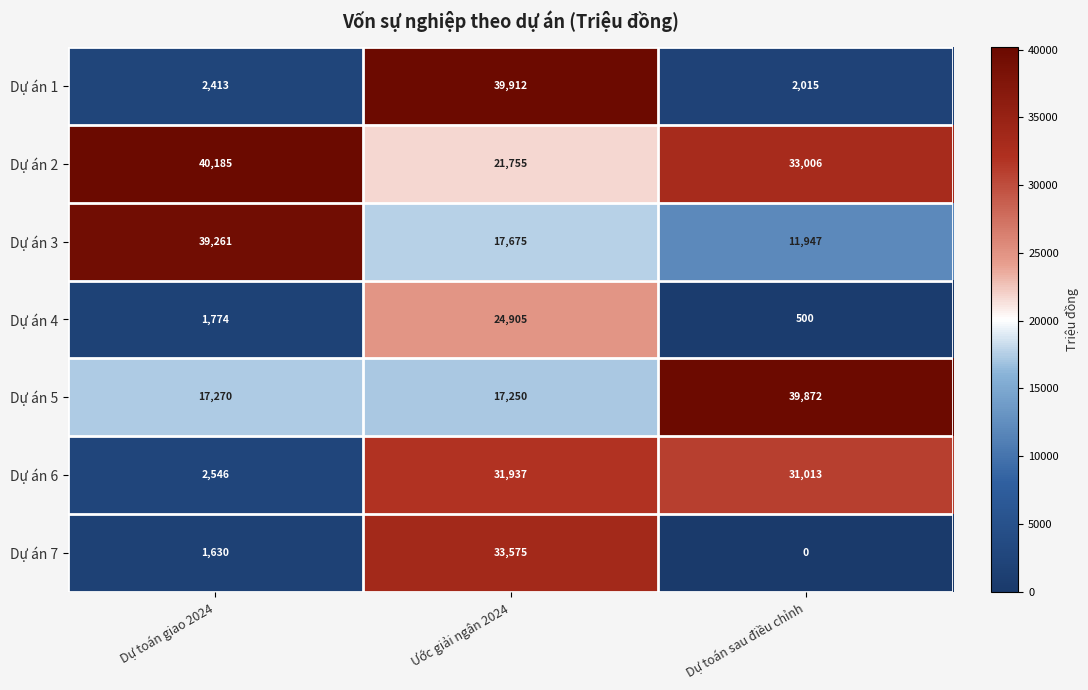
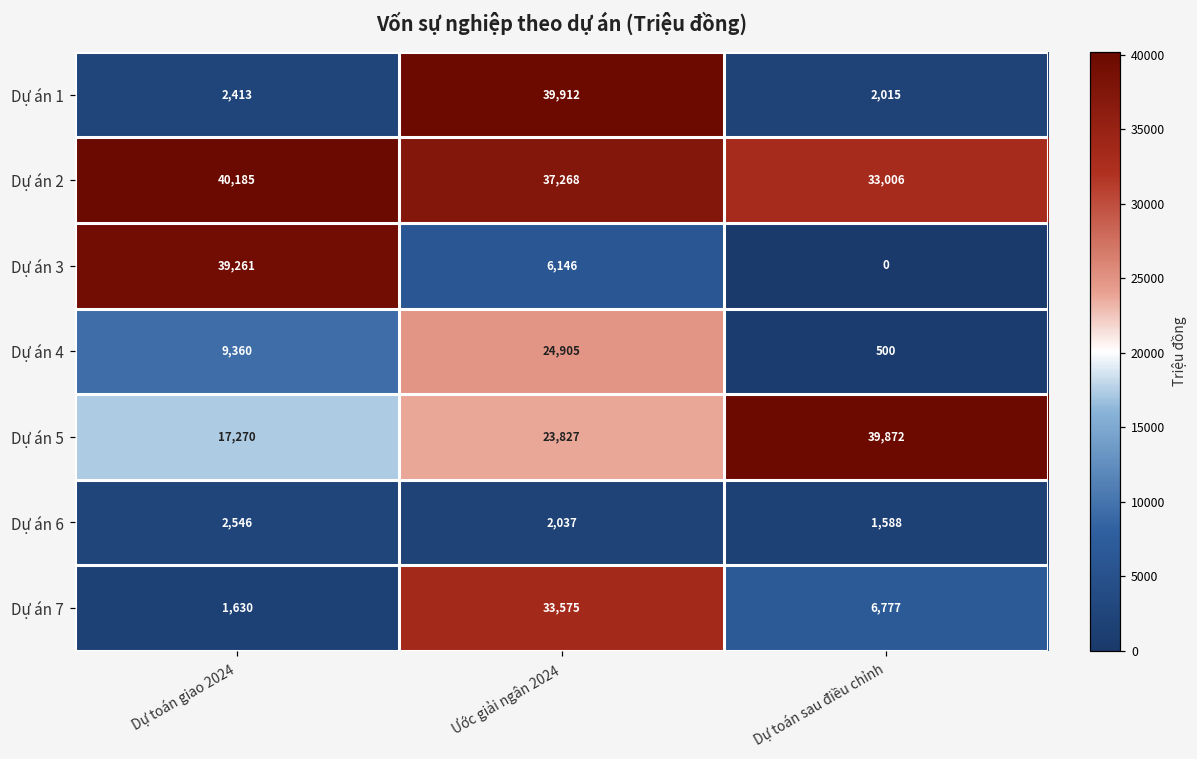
  {
    "Dự án 1": {
      "Dự toán giao 2024": "2,413",
      "Ước giải ngân 2024": "39,912",
      "Dự toán sau điều chỉnh": "2,015"
    },
    "Dự án 2": {
      "Dự toán giao 2024": "40,185",
-     "Ước giải ngân 2024": "21,755",
+     "Ước giải ngân 2024": "37,268",
      "Dự toán sau điều chỉnh": "33,006"
    },
    "Dự án 3": {
      "Dự toán giao 2024": "39,261",
-     "Ước giải ngân 2024": "17,675",
-     "Dự toán sau điều chỉnh": "11,947"
+     "Ước giải ngân 2024": "6,146",
+     "Dự toán sau điều chỉnh": "0"
    },
    "Dự án 4": {
-     "Dự toán giao 2024": "1,774",
+     "Dự toán giao 2024": "9,360",
      "Ước giải ngân 2024": "24,905",
      "Dự toán sau điều chỉnh": "500"
    },
    "Dự án 5": {
      "Dự toán giao 2024": "17,270",
-     "Ước giải ngân 2024": "17,250",
+     "Ước giải ngân 2024": "23,827",
      "Dự toán sau điều chỉnh": "39,872"
    },
    "Dự án 6": {
      "Dự toán giao 2024": "2,546",
-     "Ước giải ngân 2024": "31,937",
-     "Dự toán sau điều chỉnh": "31,013"
+     "Ước giải ngân 2024": "2,037",
+     "Dự toán sau điều chỉnh": "1,588"
    },
    "Dự án 7": {
      "Dự toán giao 2024": "1,630",
      "Ước giải ngân 2024": "33,575",
-     "Dự toán sau điều chỉnh": "0"
+     "Dự toán sau điều chỉnh": "6,777"
    }
  }
